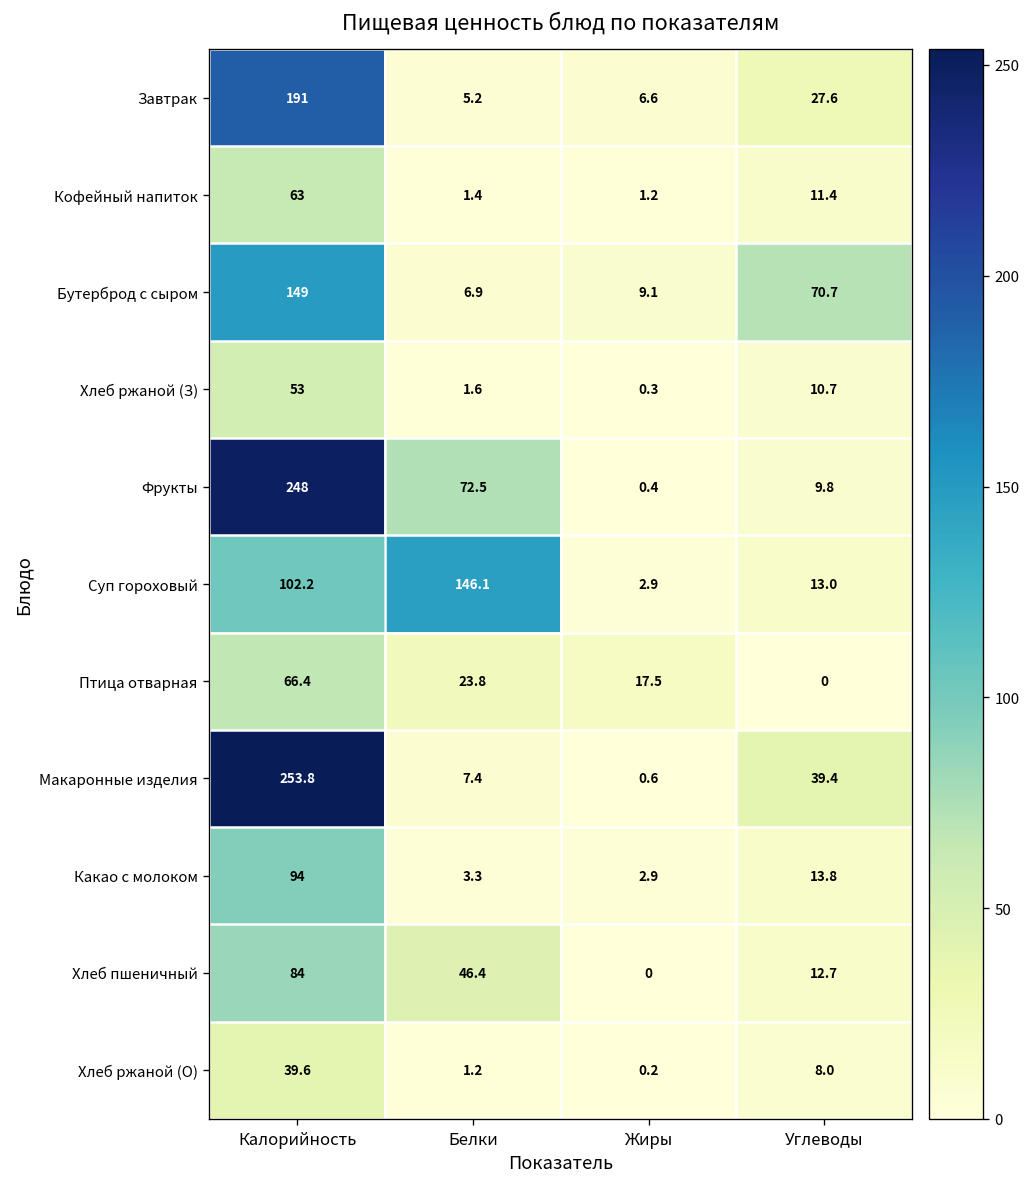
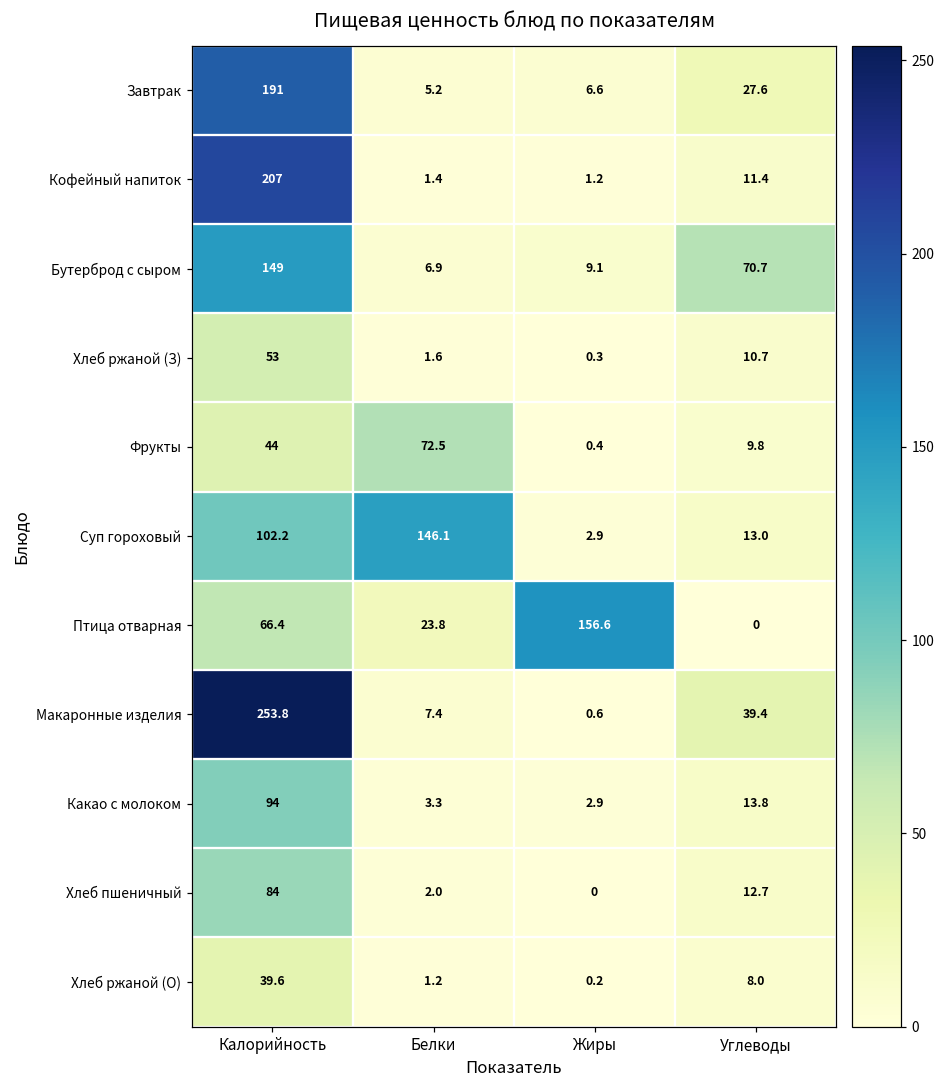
  {
    "Завтрак": {
      "Калорийность": 191,
      "Белки": 5.2,
      "Жиры": 6.6,
      "Углеводы": 27.6
    },
    "Кофейный напиток": {
-     "Калорийность": 63,
+     "Калорийность": 207,
      "Белки": 1.4,
      "Жиры": 1.2,
      "Углеводы": 11.4
    },
    "Бутерброд с сыром": {
      "Калорийность": 149,
      "Белки": 6.9,
      "Жиры": 9.1,
      "Углеводы": 70.7
    },
    "Хлеб ржаной (З)": {
      "Калорийность": 53,
      "Белки": 1.6,
      "Жиры": 0.3,
      "Углеводы": 10.7
    },
    "Фрукты": {
-     "Калорийность": 248,
+     "Калорийность": 44,
      "Белки": 72.5,
      "Жиры": 0.4,
      "Углеводы": 9.8
    },
    "Суп гороховый": {
      "Калорийность": 102.2,
      "Белки": 146.1,
      "Жиры": 2.9,
      "Углеводы": 13.0
    },
    "Птица отварная": {
      "Калорийность": 66.4,
      "Белки": 23.8,
-     "Жиры": 17.5,
+     "Жиры": 156.6,
      "Углеводы": 0
    },
    "Макаронные изделия": {
      "Калорийность": 253.8,
      "Белки": 7.4,
      "Жиры": 0.6,
      "Углеводы": 39.4
    },
    "Какао с молоком": {
      "Калорийность": 94,
      "Белки": 3.3,
      "Жиры": 2.9,
      "Углеводы": 13.8
    },
    "Хлеб пшеничный": {
      "Калорийность": 84,
-     "Белки": 46.4,
+     "Белки": 2.0,
      "Жиры": 0,
      "Углеводы": 12.7
    },
    "Хлеб ржаной (О)": {
      "Калорийность": 39.6,
      "Белки": 1.2,
      "Жиры": 0.2,
      "Углеводы": 8.0
    }
  }
